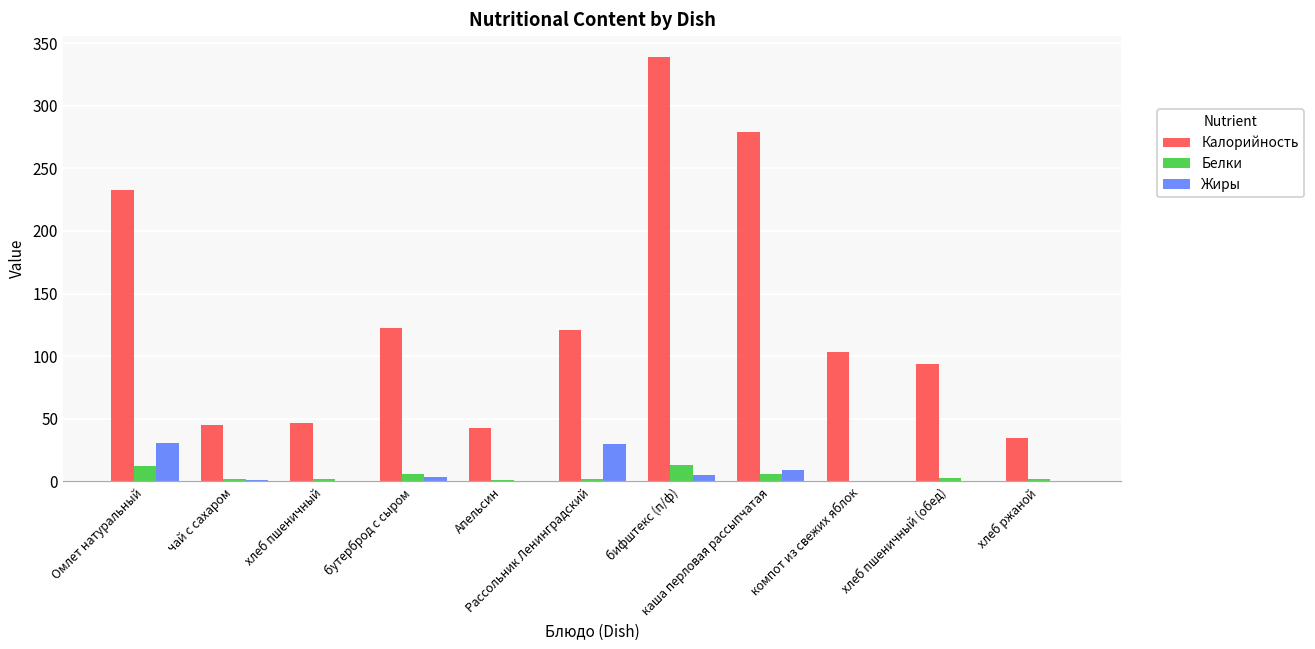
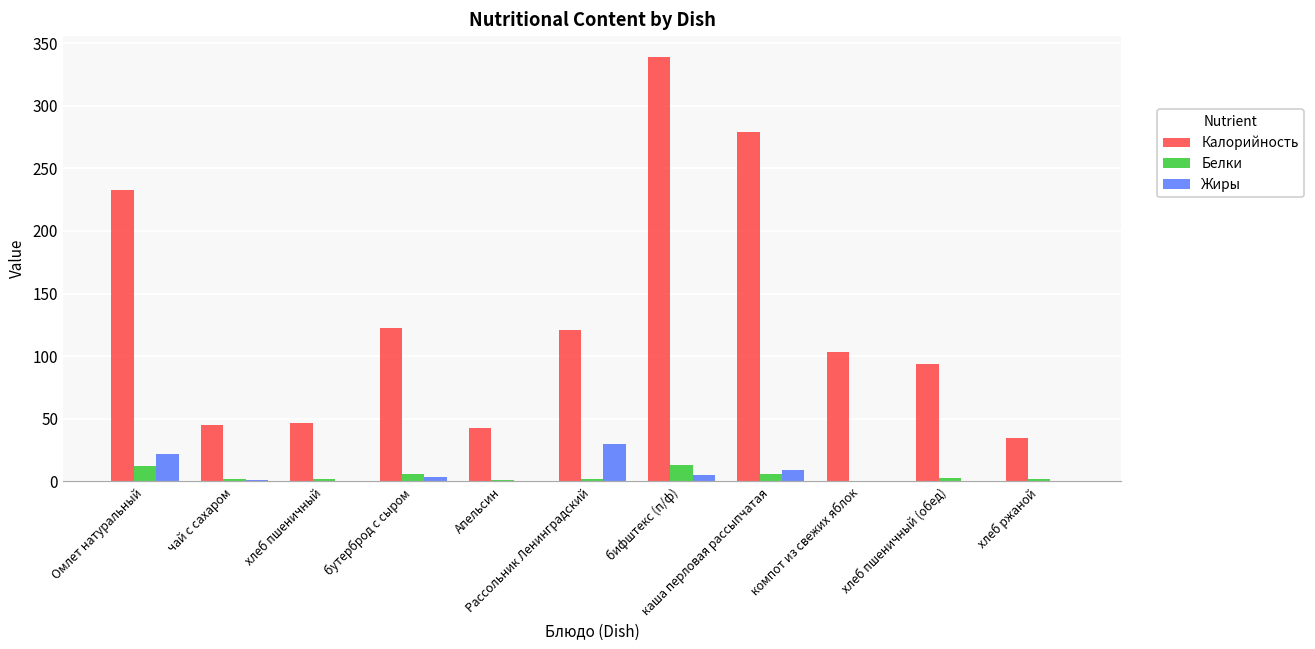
  {
    "Калорийность": {
      "Омлет натуральный": 233,
      "чай с сахаром": 45,
      "хлеб пшеничный": 47,
      "бутерброд с сыром": 122,
      "Апельсин": 43,
      "Рассольник Ленинградский": 121,
      "бифштекс (п/ф)": 339,
      "каша перловая рассыпчатая": 279,
      "компот из свежих яблок": 103,
      "хлеб пшеничный (обед)": 94,
      "хлеб ржаной": 35
    },
    "Белки": {
      "Омлет натуральный": 12,
      "бутерброд с сыром": 6,
      "бифштекс (п/ф)": 13,
      "каша перловая рассыпчатая": 6,
      "хлеб пшеничный (обед)": 3
    },
    "Жиры": {
-     "Омлет натуральный": 31,
+     "Омлет натуральный": 22,
      "бутерброд с сыром": 4,
      "Рассольник Ленинградский": 30,
      "бифштекс (п/ф)": 5,
      "каша перловая рассыпчатая": 9
    }
  }
